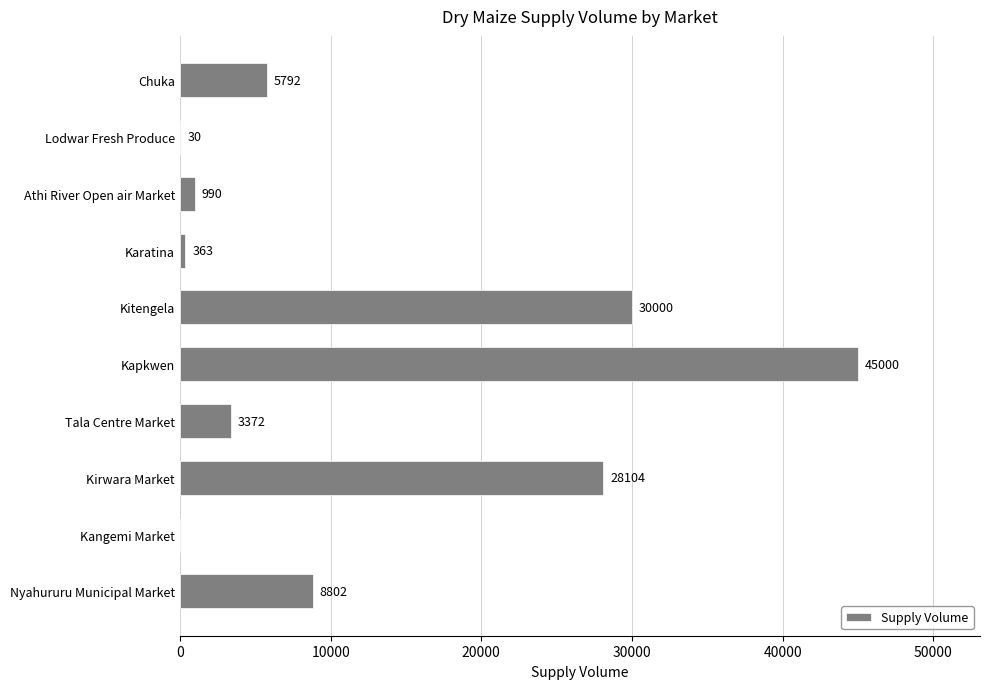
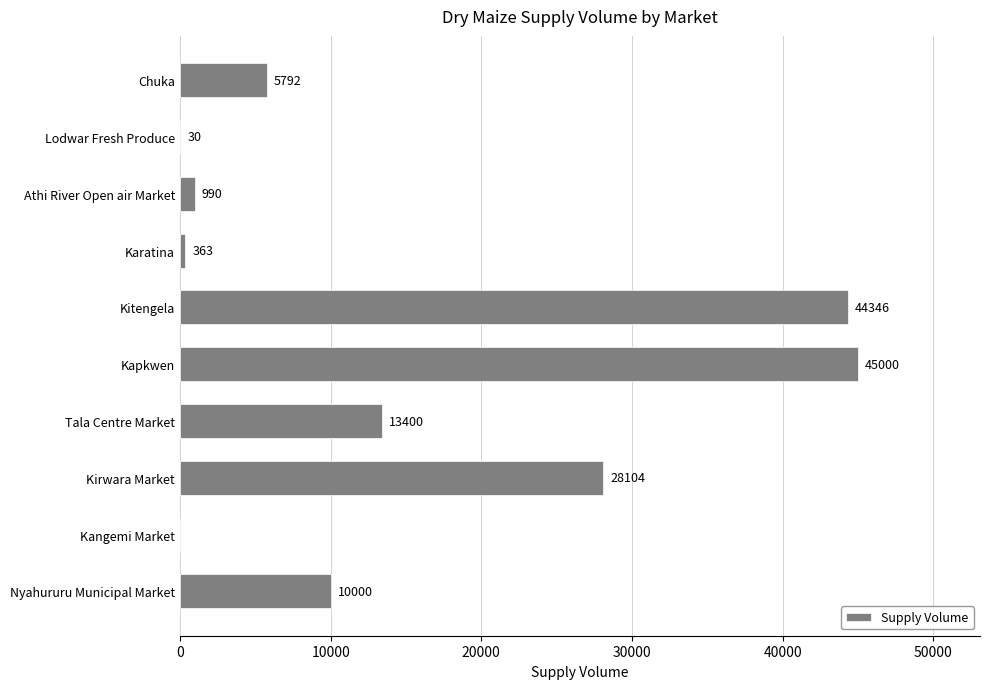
  {
    "Chuka": 5792,
    "Lodwar Fresh Produce": 30,
    "Athi River Open air Market": 990,
    "Karatina": 363,
-   "Kitengela": 30000,
+   "Kitengela": 44346,
    "Kapkwen": 45000,
-   "Tala Centre Market": 3372,
+   "Tala Centre Market": 13400,
    "Kirwara Market": 28104,
-   "Nyahururu Municipal Market": 8802
+   "Nyahururu Municipal Market": 10000
  }
